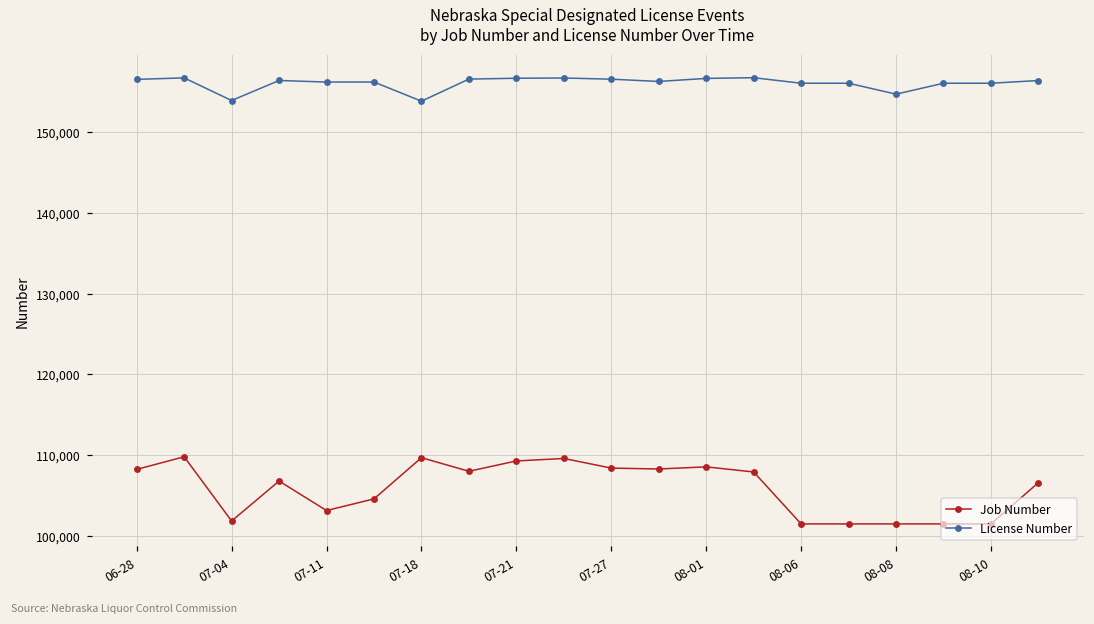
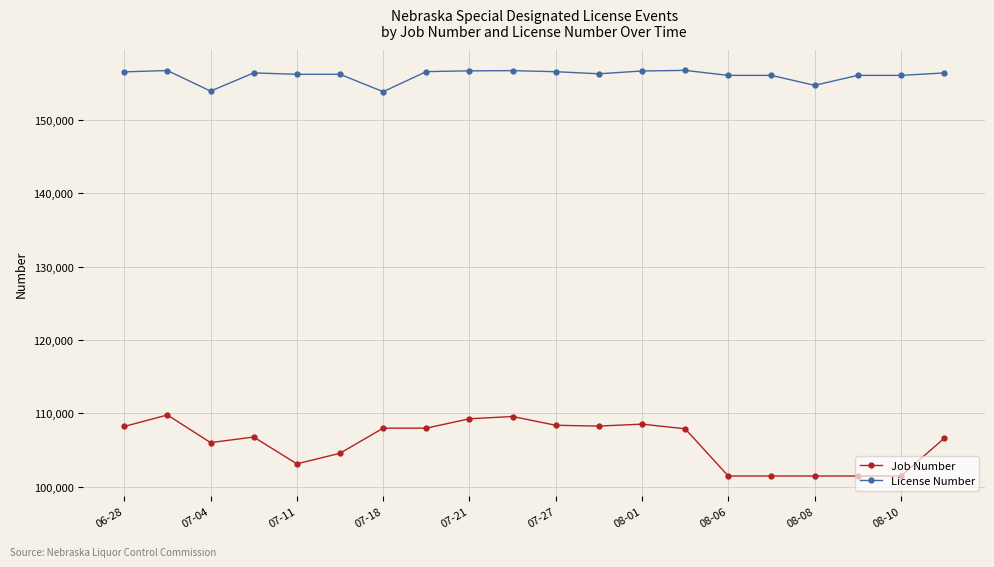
  {
    "Job Number": {
      "06-28": "108,000",
-     "07-04": "102,000",
+     "07-04": "106,000",
      "07-11": "103,000",
-     "07-18": "110,000",
+     "07-18": "108,000",
      "07-21": "109,000",
      "07-27": "108,000",
      "08-01": "109,000",
      "08-06": "101,000",
      "08-08": "101,000"
    },
    "License Number": {
      "06-28": "157,000",
      "07-04": "154,000",
      "07-11": "156,000",
      "07-18": "154,000",
      "07-21": "157,000",
      "07-27": "157,000",
      "08-01": "157,000",
      "08-06": "156,000",
      "08-08": "155,000",
      "08-10": "156,000"
    }
  }
